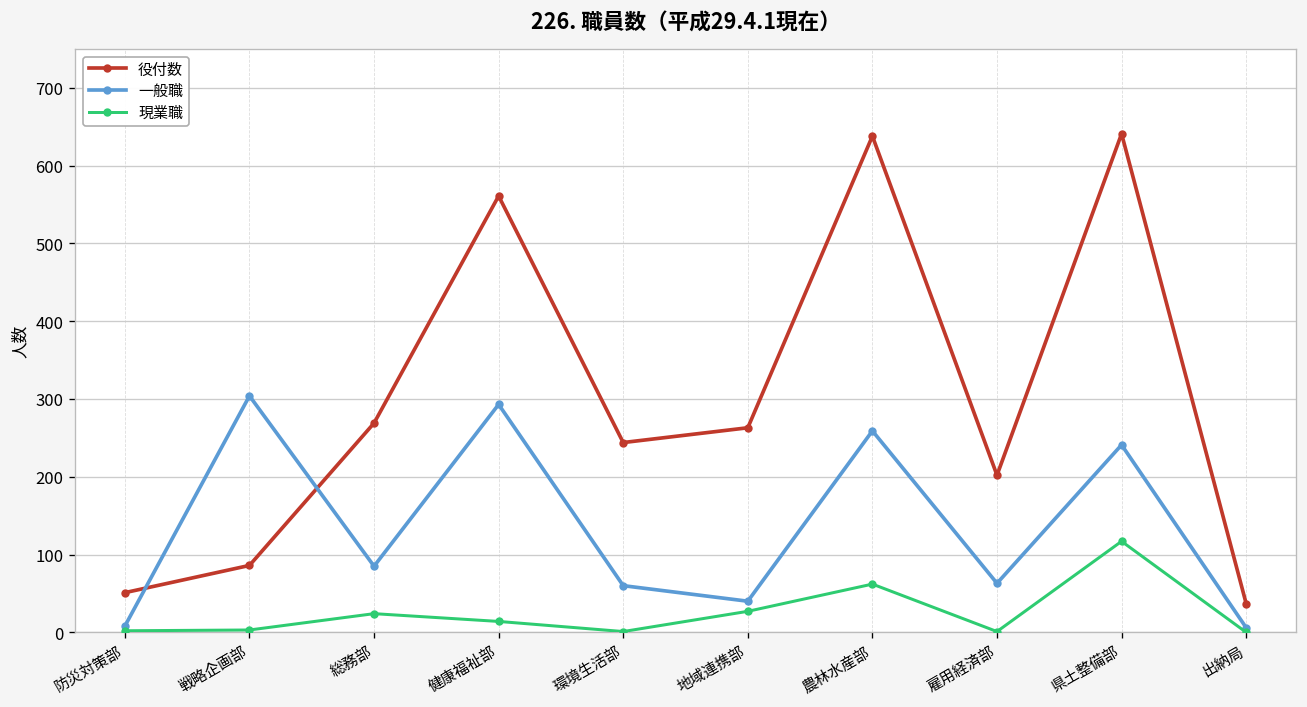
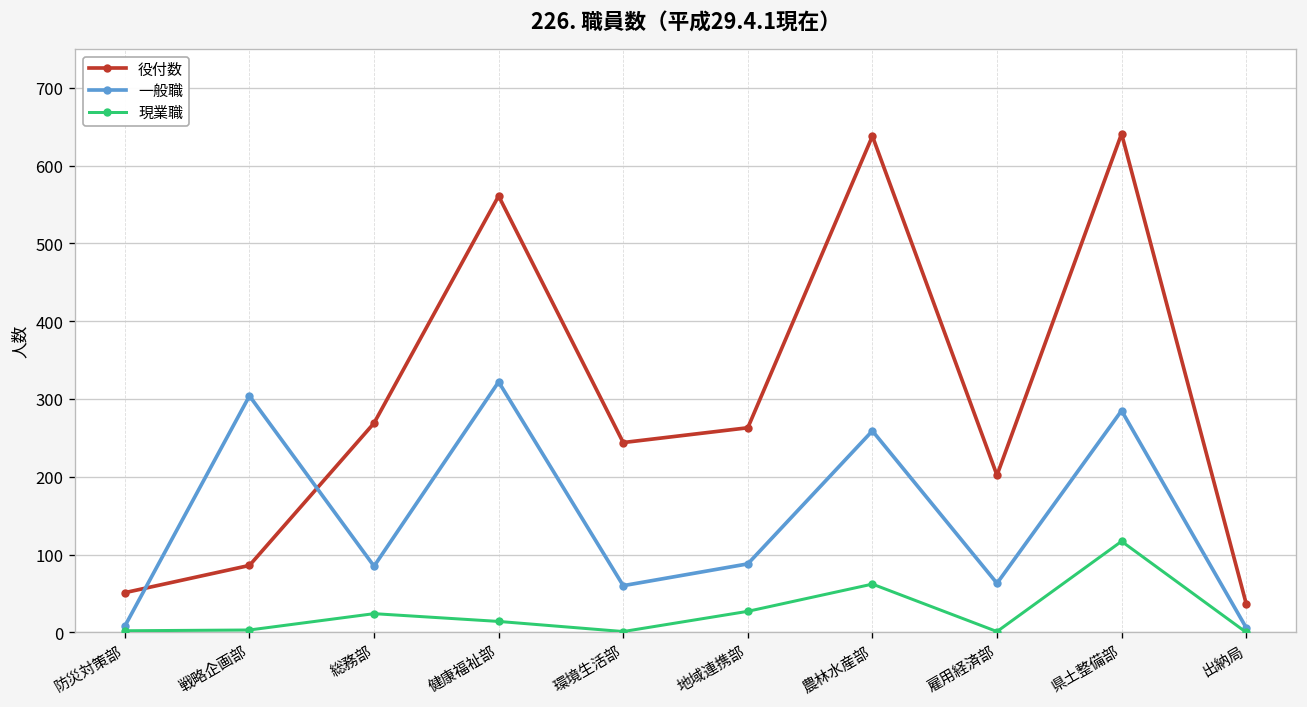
  {
    "役付数": {
      "防災対策部": 50,
      "戦略企画部": 90,
      "総務部": 270,
      "健康福祉部": 560,
      "環境生活部": 240,
      "地域連携部": 260,
      "農林水産部": 640,
      "雇用経済部": 200,
      "県土整備部": 640,
      "出納局": 40
    },
    "一般職": {
      "防災対策部": 10,
      "戦略企画部": 300,
      "総務部": 90,
-     "健康福祉部": 290,
+     "健康福祉部": 320,
      "環境生活部": 60,
-     "地域連携部": 40,
+     "地域連携部": 90,
      "農林水産部": 260,
      "雇用経済部": 60,
-     "県土整備部": 240,
+     "県土整備部": 290,
      "出納局": 10
    },
    "現業職": {
      "防災対策部": 0,
      "戦略企画部": 0,
      "総務部": 20,
      "健康福祉部": 10,
      "環境生活部": 0,
      "地域連携部": 30,
      "農林水産部": 60,
      "雇用経済部": 0,
      "県土整備部": 120,
      "出納局": 0
    }
  }
